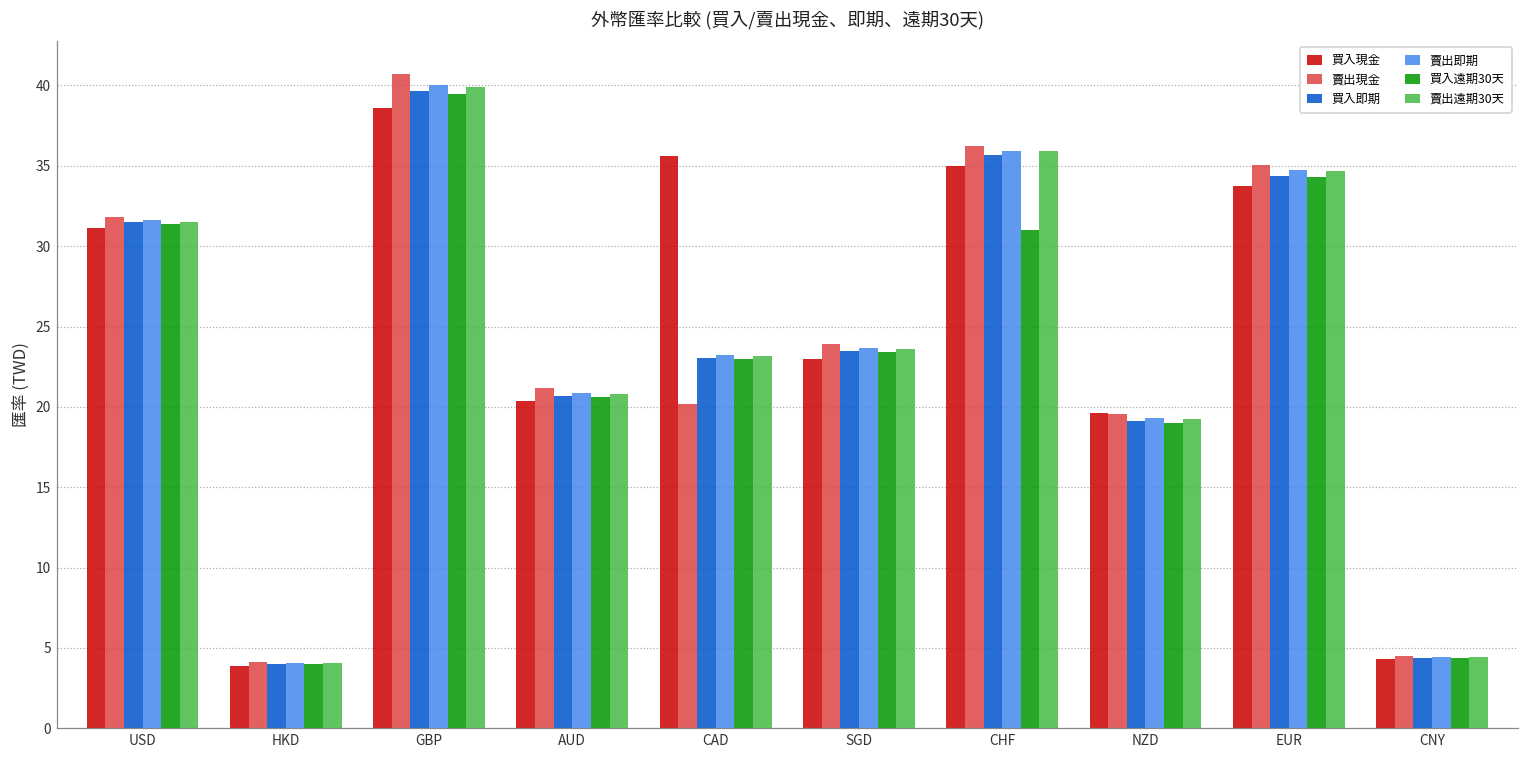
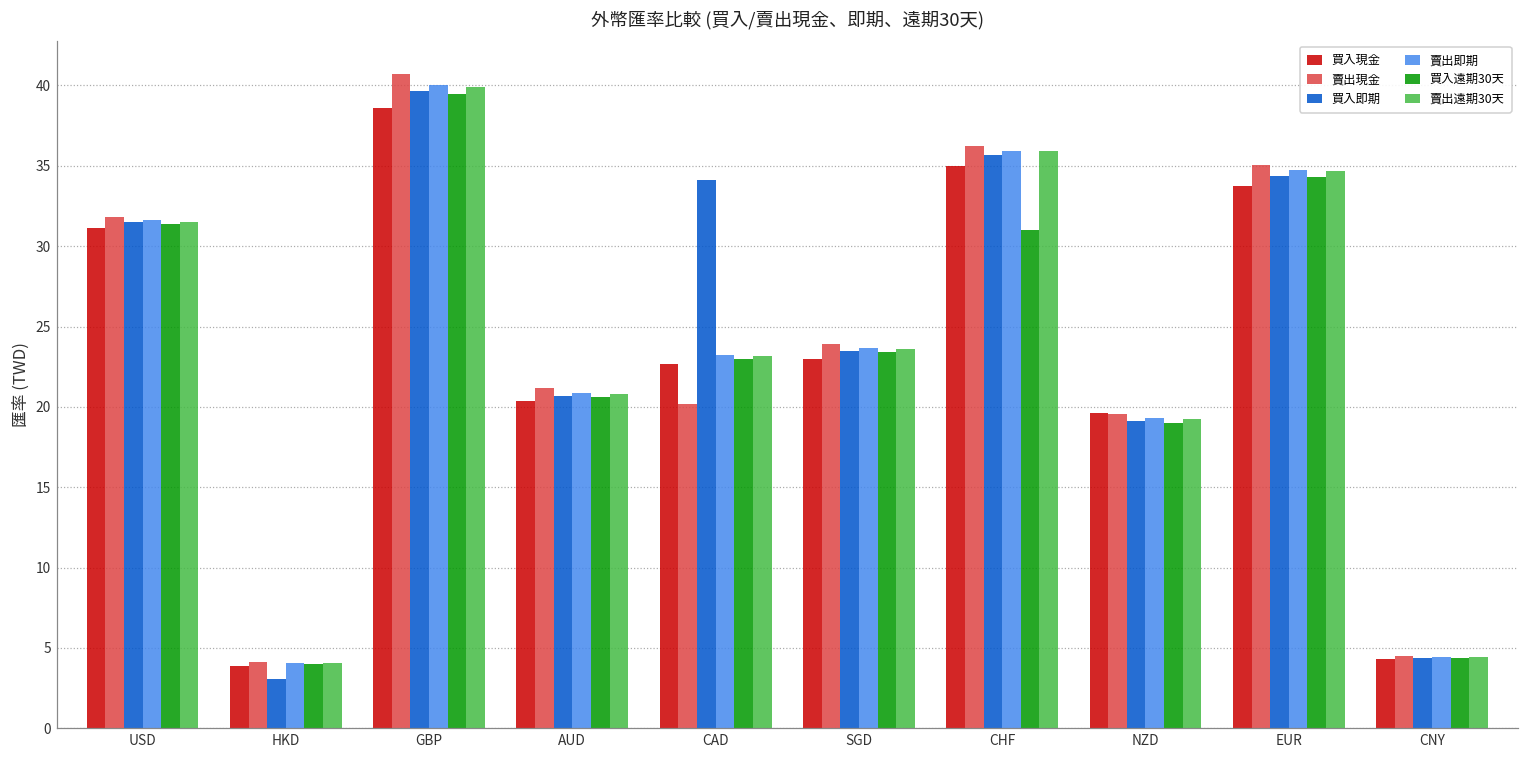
  {
    "買入現金": {
      "USD": 31.2,
      "HKD": 3.9,
      "GBP": 38.6,
      "AUD": 20.4,
-     "CAD": 35.6,
+     "CAD": 22.7,
      "SGD": 23.0,
      "CHF": 35.0,
      "NZD": 19.6,
      "EUR": 33.7,
      "CNY": 4.3
    },
    "賣出現金": {
      "USD": 31.8,
      "HKD": 4.1,
      "GBP": 40.7,
      "AUD": 21.2,
      "CAD": 20.2,
      "SGD": 23.9,
      "CHF": 36.2,
      "NZD": 19.6,
      "EUR": 35.1,
      "CNY": 4.5
    },
    "買入即期": {
      "USD": 31.5,
-     "HKD": 4.0,
+     "HKD": 3.1,
      "GBP": 39.6,
      "AUD": 20.7,
-     "CAD": 23.1,
+     "CAD": 34.1,
      "SGD": 23.5,
      "CHF": 35.7,
      "NZD": 19.1,
      "EUR": 34.4,
      "CNY": 4.4
    },
    "賣出即期": {
      "USD": 31.6,
      "HKD": 4.1,
      "GBP": 40.0,
      "AUD": 20.9,
      "CAD": 23.3,
      "SGD": 23.7,
      "CHF": 35.9,
      "NZD": 19.3,
      "EUR": 34.8,
      "CNY": 4.4
    },
    "買入遠期30天": {
      "USD": 31.4,
      "HKD": 4.0,
      "GBP": 39.5,
      "AUD": 20.6,
      "CAD": 23.0,
      "SGD": 23.4,
      "CHF": 31.0,
      "NZD": 19.0,
      "EUR": 34.3,
      "CNY": 4.4
    },
    "賣出遠期30天": {
      "USD": 31.5,
      "HKD": 4.1,
      "GBP": 39.9,
      "AUD": 20.8,
      "CAD": 23.2,
      "SGD": 23.6,
      "CHF": 35.9,
      "NZD": 19.2,
      "EUR": 34.7,
      "CNY": 4.4
    }
  }
